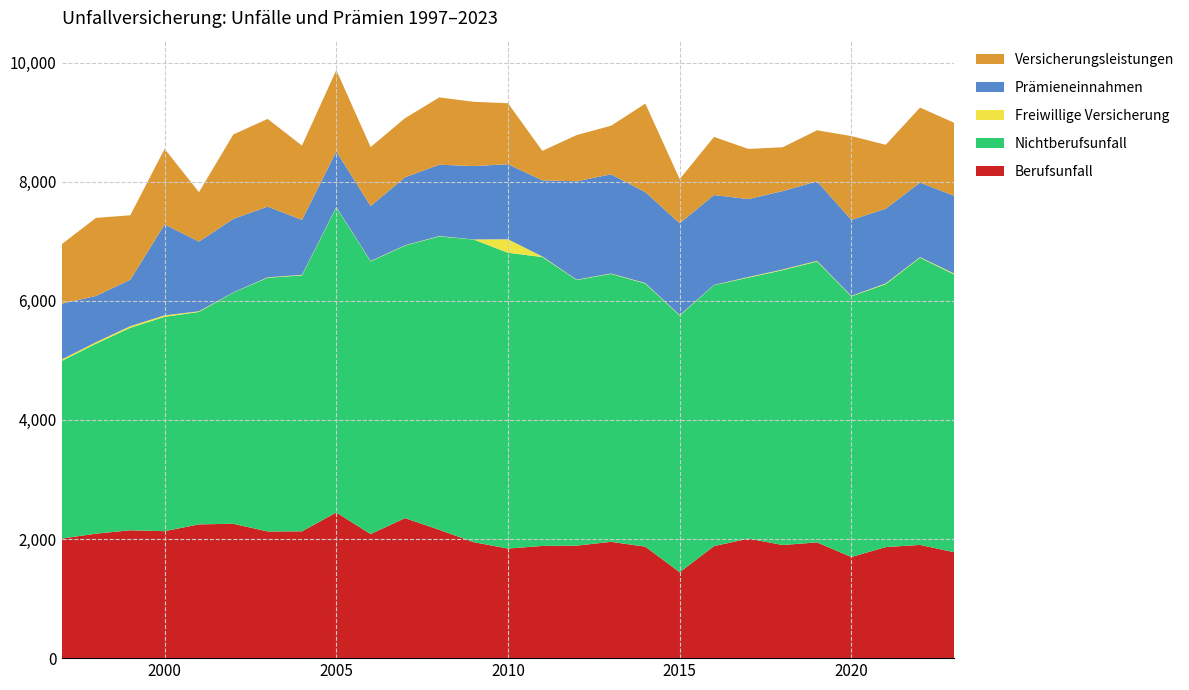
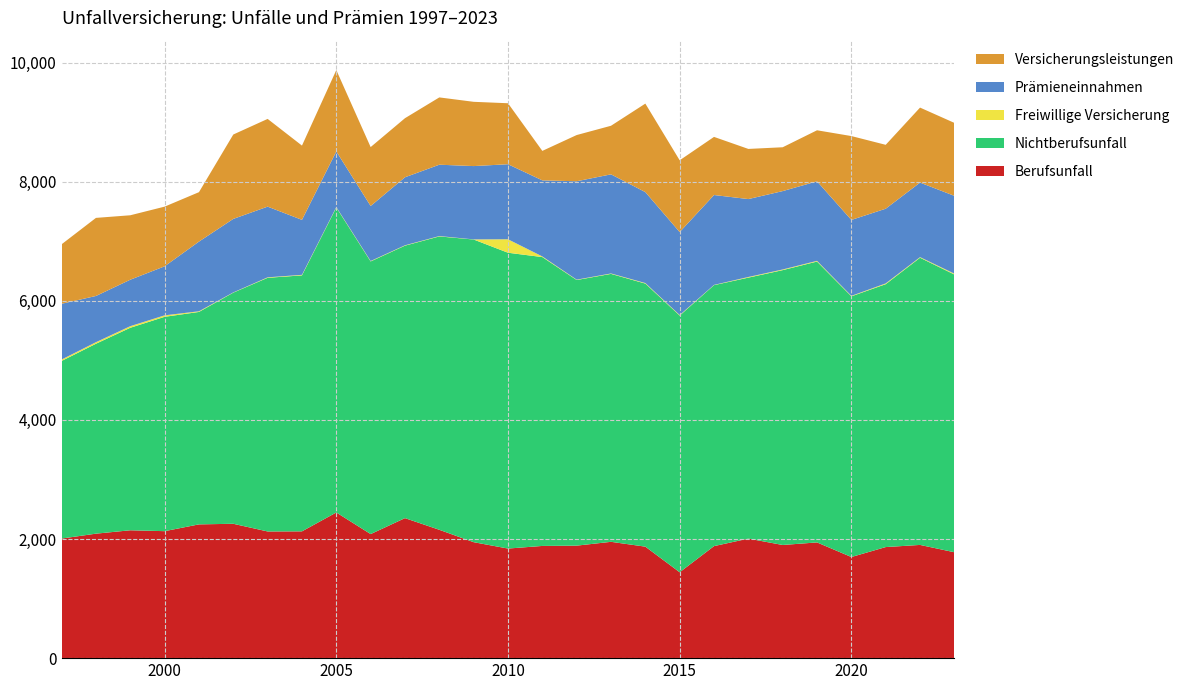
  {
    "Prämieneinnahmen": {
-     "2000": "1,500",
-     "2015": "1,500"
+     "2000": "800",
+     "2015": "1,400"
    },
    "Versicherungsleistungen": {
-     "2000": "1,300",
+     "2000": "1,000",
      "2005": "1,400",
      "2010": "1,000",
-     "2015": "700",
+     "2015": "1,200",
      "2020": "1,400"
    }
  }
